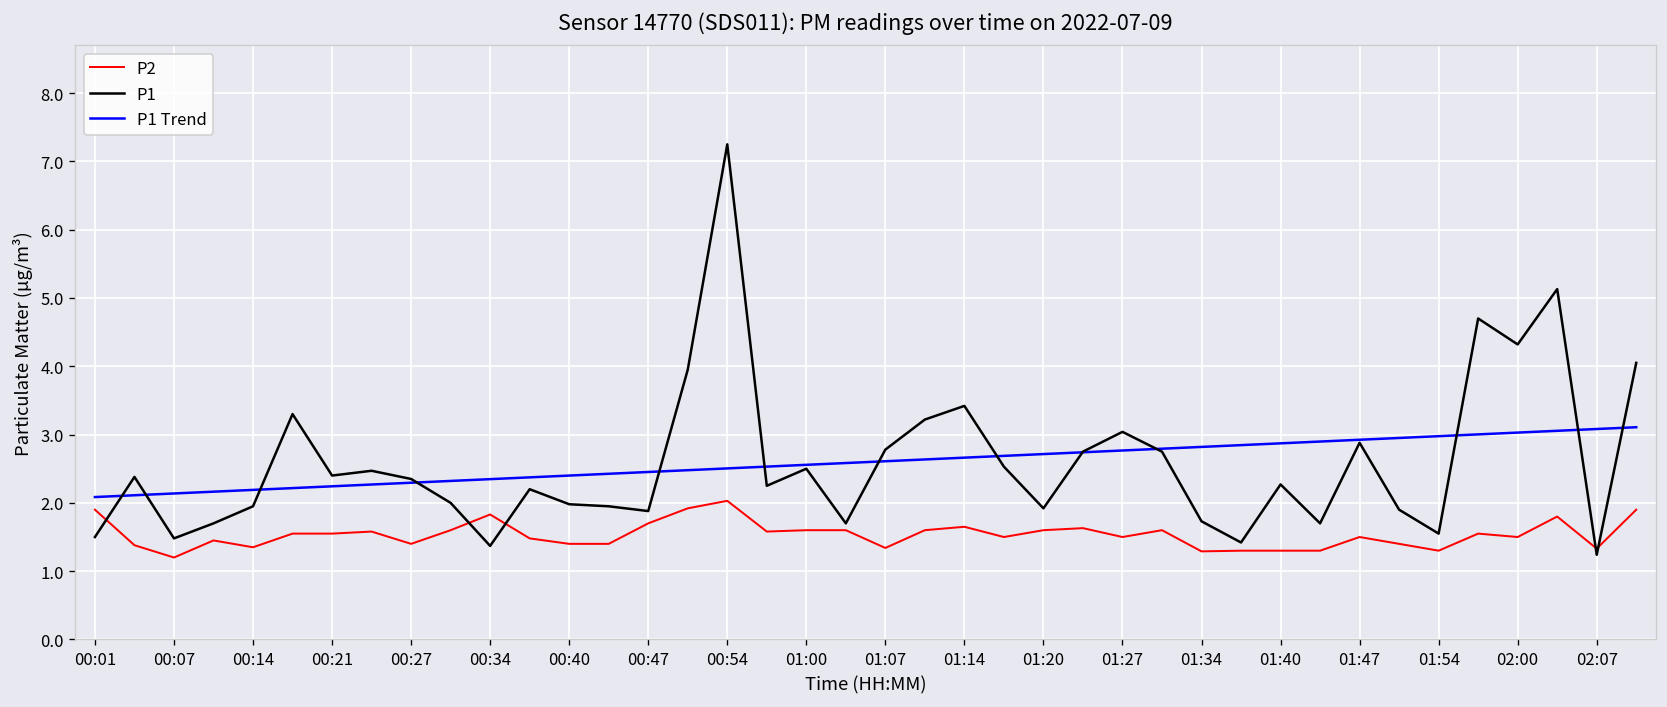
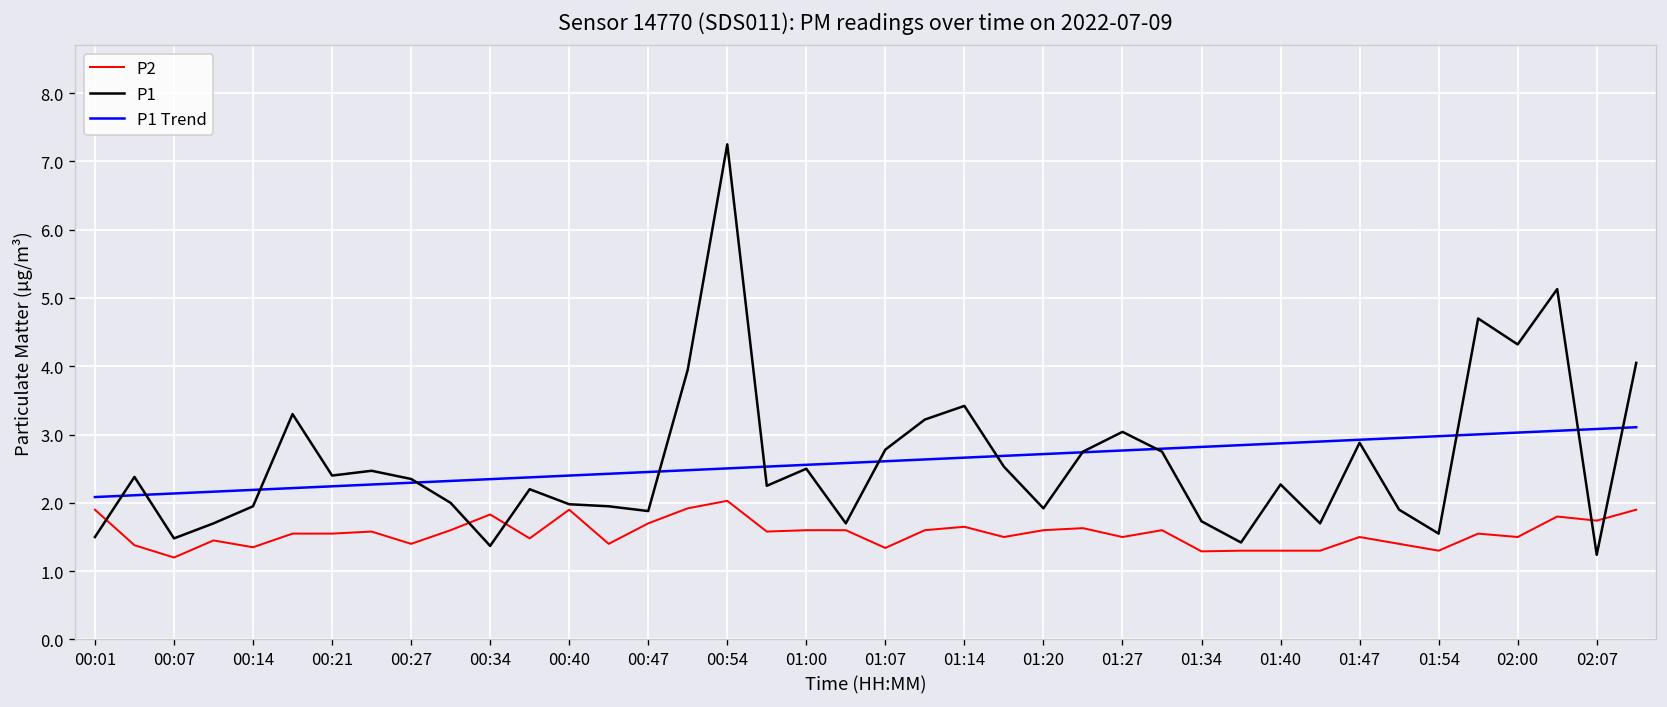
  {
    "P2": {
      "00:01": 1.9,
      "00:07": 1.2,
      "00:14": 1.4,
      "00:21": 1.6,
      "00:27": 1.4,
      "00:34": 1.8,
-     "00:40": 1.4,
+     "00:40": 1.9,
      "00:47": 1.7,
      "00:54": 2.0,
      "01:00": 1.6,
      "01:07": 1.3,
      "01:14": 1.7,
      "01:20": 1.6,
      "01:27": 1.5,
      "01:34": 1.3,
      "01:40": 1.3,
      "01:47": 1.5,
      "01:54": 1.3,
      "02:00": 1.5,
-     "02:07": 1.3
+     "02:07": 1.7
    },
    "P1": {
      "00:01": 1.5,
      "00:07": 1.5,
      "00:14": 2.0,
      "00:21": 2.4,
      "00:27": 2.4,
      "00:34": 1.4,
      "00:40": 2.0,
      "00:47": 1.9,
      "00:54": 7.3,
      "01:00": 2.5,
      "01:07": 2.8,
      "01:14": 3.4,
      "01:20": 1.9,
      "01:27": 3.0,
      "01:34": 1.7,
      "01:40": 2.3,
      "01:54": 1.6,
      "02:00": 4.3,
      "02:07": 1.2
    },
    "P1 Trend": {
      "00:01": 2.1,
      "00:07": 2.1,
      "00:14": 2.2,
      "00:21": 2.2,
      "00:27": 2.3,
      "00:34": 2.3,
      "00:40": 2.4,
      "00:47": 2.5,
      "00:54": 2.5,
      "01:00": 2.6,
      "01:07": 2.6,
      "01:14": 2.7,
      "01:20": 2.7,
      "01:27": 2.8,
      "01:34": 2.8,
      "01:40": 2.9,
      "01:54": 3.0,
      "02:00": 3.0,
      "02:07": 3.1
    }
  }
